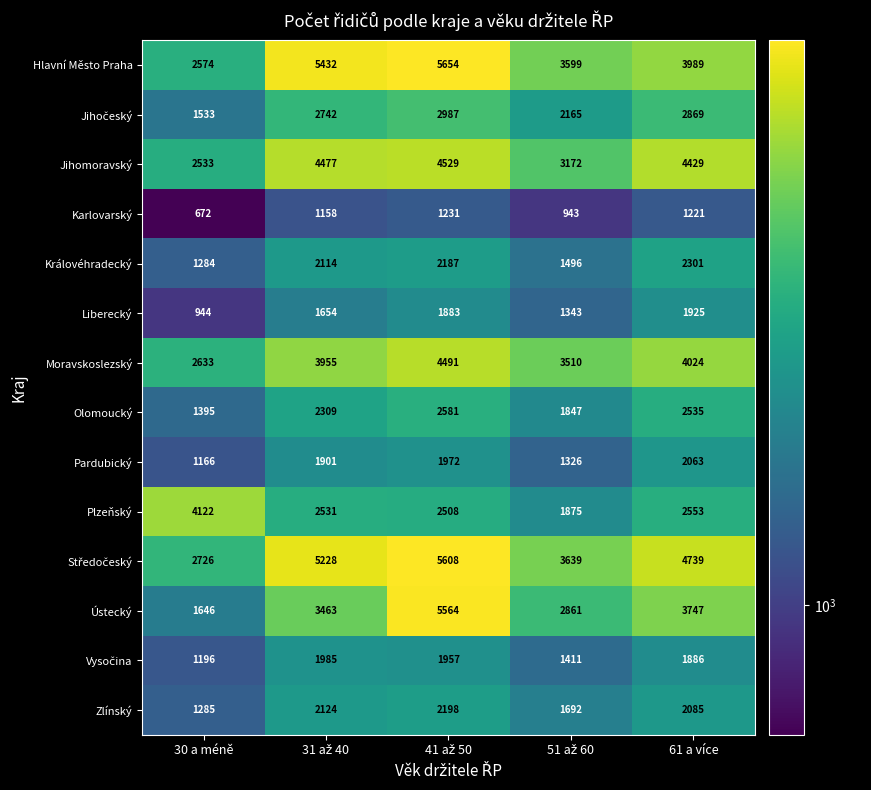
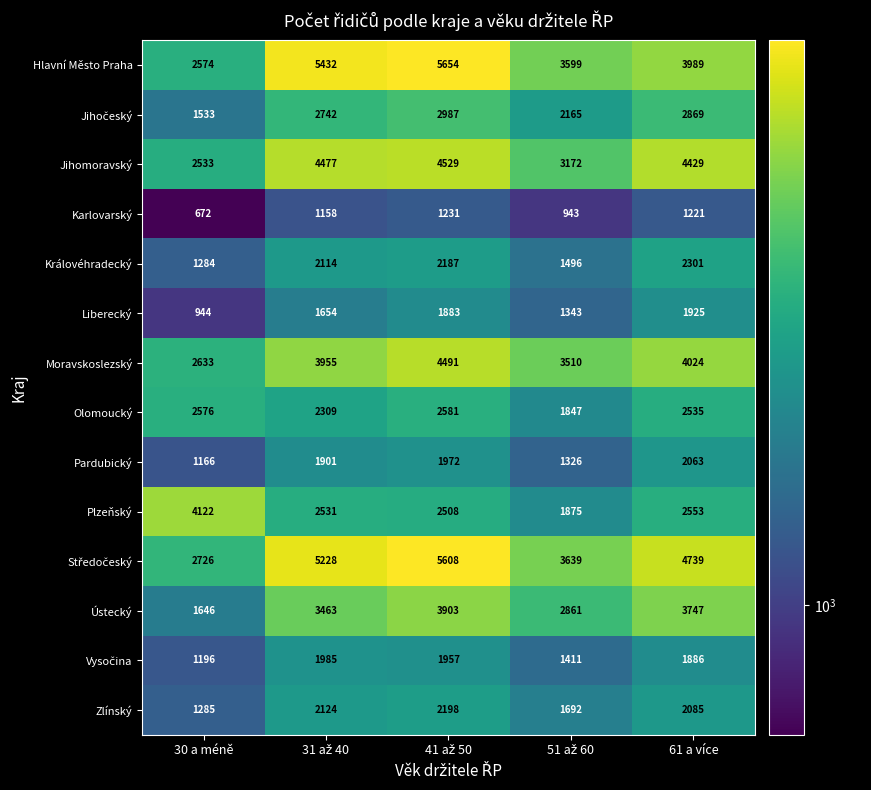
  {
    "Hlavní Město Praha": {
      "30 a méně": 2574,
      "31 až 40": 5432,
      "41 až 50": 5654,
      "51 až 60": 3599,
      "61 a více": 3989
    },
    "Jihočeský": {
      "30 a méně": 1533,
      "31 až 40": 2742,
      "41 až 50": 2987,
      "51 až 60": 2165,
      "61 a více": 2869
    },
    "Jihomoravský": {
      "30 a méně": 2533,
      "31 až 40": 4477,
      "41 až 50": 4529,
      "51 až 60": 3172,
      "61 a více": 4429
    },
    "Karlovarský": {
      "30 a méně": 672,
      "31 až 40": 1158,
      "41 až 50": 1231,
      "51 až 60": 943,
      "61 a více": 1221
    },
    "Královéhradecký": {
      "30 a méně": 1284,
      "31 až 40": 2114,
      "41 až 50": 2187,
      "51 až 60": 1496,
      "61 a více": 2301
    },
    "Liberecký": {
      "30 a méně": 944,
      "31 až 40": 1654,
      "41 až 50": 1883,
      "51 až 60": 1343,
      "61 a více": 1925
    },
    "Moravskoslezský": {
      "30 a méně": 2633,
      "31 až 40": 3955,
      "41 až 50": 4491,
      "51 až 60": 3510,
      "61 a více": 4024
    },
    "Olomoucký": {
-     "30 a méně": 1395,
+     "30 a méně": 2576,
      "31 až 40": 2309,
      "41 až 50": 2581,
      "51 až 60": 1847,
      "61 a více": 2535
    },
    "Pardubický": {
      "30 a méně": 1166,
      "31 až 40": 1901,
      "41 až 50": 1972,
      "51 až 60": 1326,
      "61 a více": 2063
    },
    "Plzeňský": {
      "30 a méně": 4122,
      "31 až 40": 2531,
      "41 až 50": 2508,
      "51 až 60": 1875,
      "61 a více": 2553
    },
    "Středočeský": {
      "30 a méně": 2726,
      "31 až 40": 5228,
      "41 až 50": 5608,
      "51 až 60": 3639,
      "61 a více": 4739
    },
    "Ústecký": {
      "30 a méně": 1646,
      "31 až 40": 3463,
-     "41 až 50": 5564,
+     "41 až 50": 3903,
      "51 až 60": 2861,
      "61 a více": 3747
    },
    "Vysočina": {
      "30 a méně": 1196,
      "31 až 40": 1985,
      "41 až 50": 1957,
      "51 až 60": 1411,
      "61 a více": 1886
    },
    "Zlínský": {
      "30 a méně": 1285,
      "31 až 40": 2124,
      "41 až 50": 2198,
      "51 až 60": 1692,
      "61 a více": 2085
    }
  }
